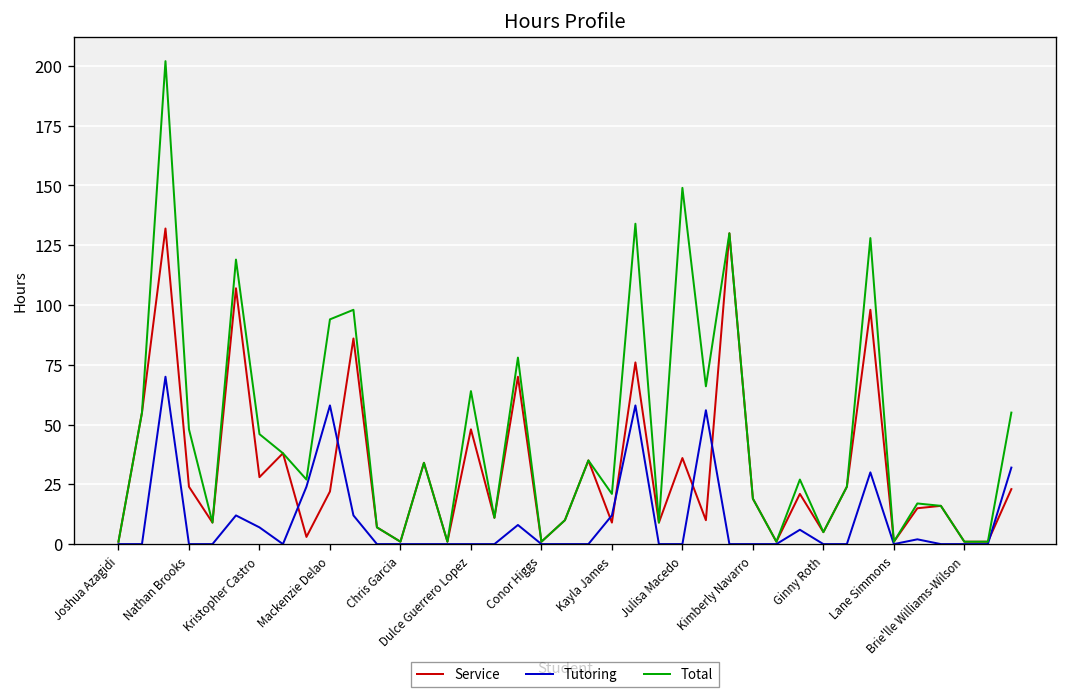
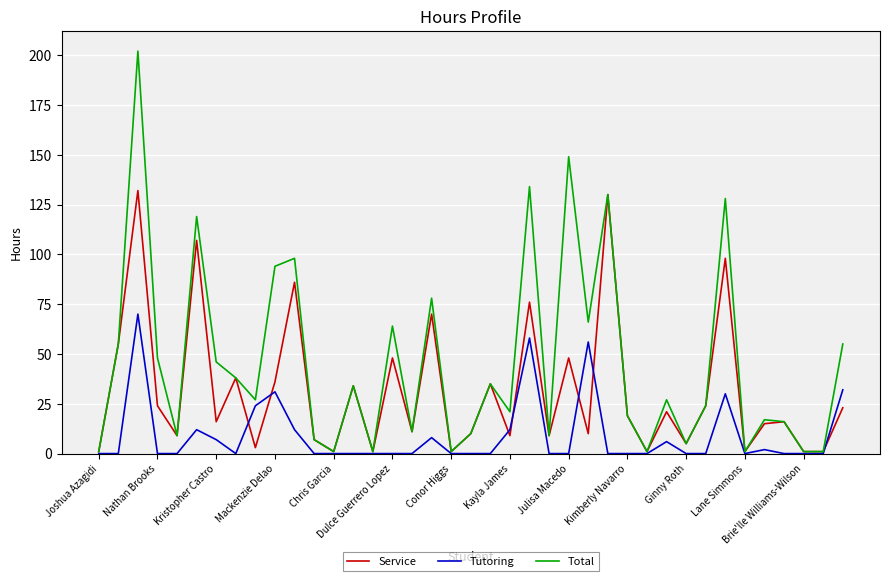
  {
    "Service": {
      "Nathan Brooks": 24,
-     "Kristopher Castro": 28,
-     "Mackenzie Delao": 22,
+     "Kristopher Castro": 16,
+     "Mackenzie Delao": 36,
      "Dulce Guerrero Lopez": 48,
      "Kayla James": 9,
-     "Julisa Macedo": 36
+     "Julisa Macedo": 48
    },
    "Tutoring": {
      "Nathan Brooks": 0,
      "Kristopher Castro": 7,
-     "Mackenzie Delao": 58,
+     "Mackenzie Delao": 31,
      "Dulce Guerrero Lopez": 0,
      "Kayla James": 12,
      "Julisa Macedo": 0,
      "Kimberly Navarro": 0,
      "Ginny Roth": 0
    },
    "Total": {
      "Nathan Brooks": 48,
      "Kristopher Castro": 46,
      "Mackenzie Delao": 94,
      "Dulce Guerrero Lopez": 64,
      "Kayla James": 21,
      "Julisa Macedo": 149
    }
  }
